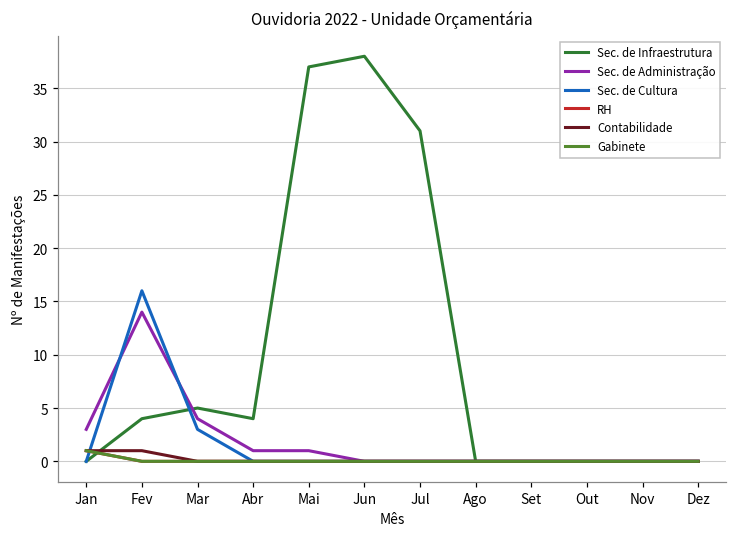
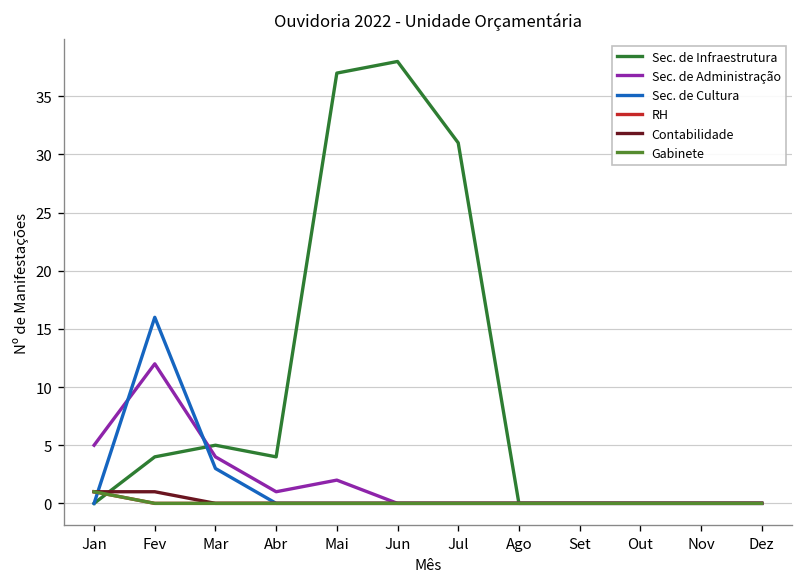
  {
    "Sec. de Administração": {
-     "Jan": 3,
-     "Fev": 14,
+     "Jan": 5,
+     "Fev": 12,
      "Mar": 4,
      "Abr": 1,
-     "Mai": 1
+     "Mai": 2
    },
    "Sec. de Cultura": {
      "Fev": 16,
      "Mar": 3
    },
    "Contabilidade": {
      "Fev": 1
    }
  }
